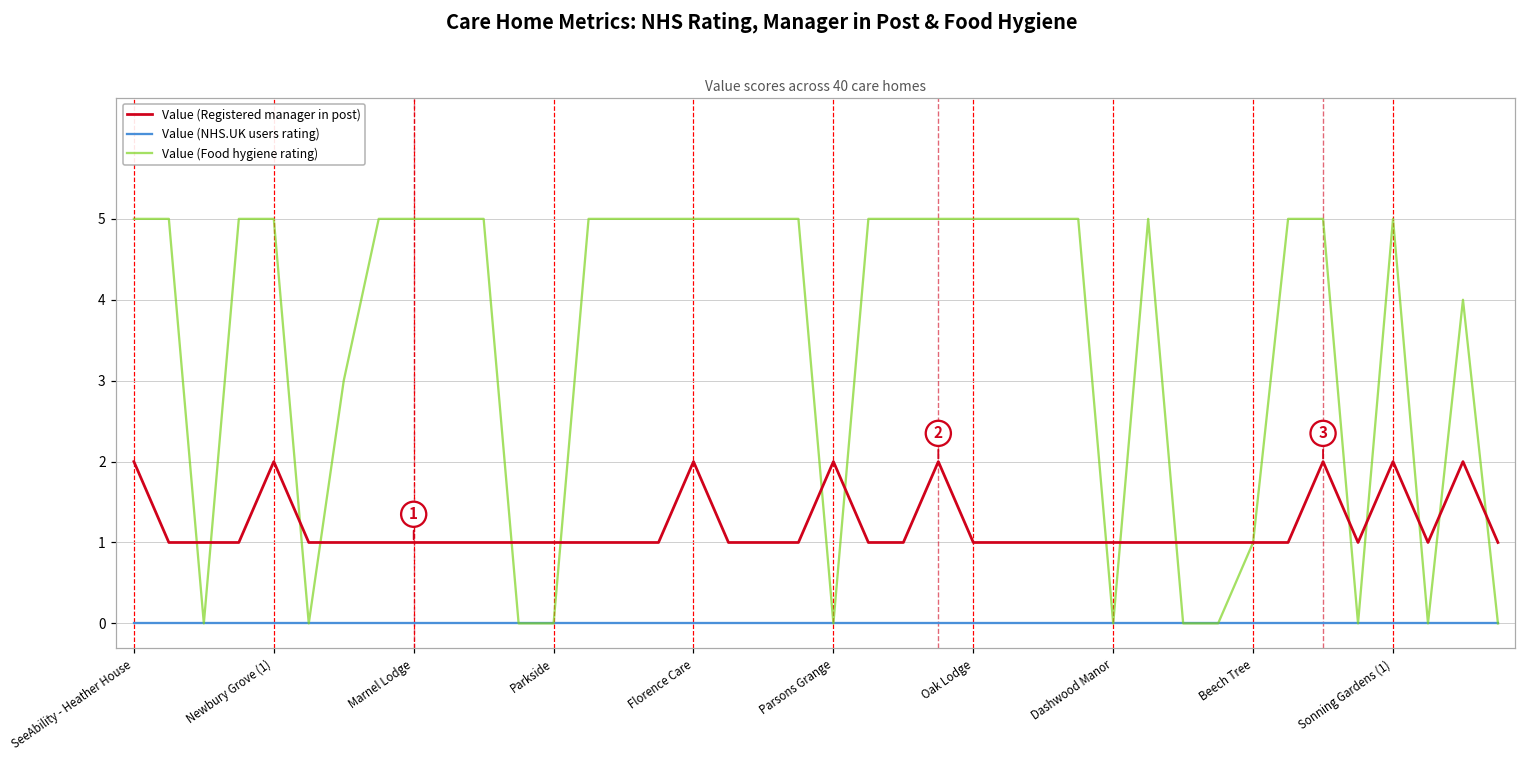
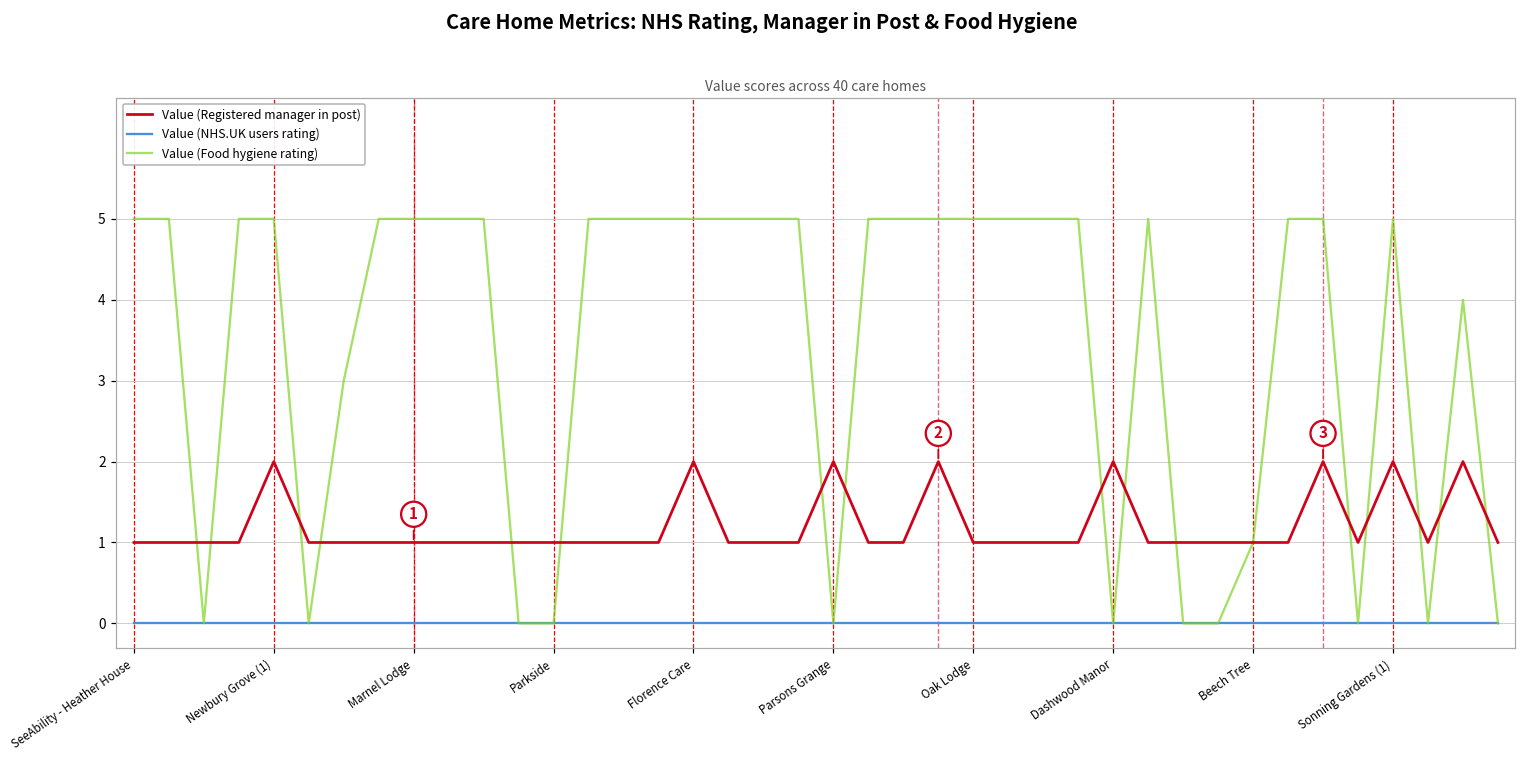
  {
    "Value (Registered manager in post)": {
-     "SeeAbility - Heather House": 2,
+     "SeeAbility - Heather House": 1,
      "Newbury Grove (1)": 2,
      "Parkside": 1,
      "Florence Care": 2,
      "Parsons Grange": 2,
      "Oak Lodge": 1,
-     "Dashwood Manor": 1,
+     "Dashwood Manor": 2,
      "Sonning Gardens (1)": 2
    },
    "Value (NHS.UK users rating)": {
      "SeeAbility - Heather House": 0,
      "Newbury Grove (1)": 0,
      "Marnel Lodge": 0,
      "Florence Care": 0,
      "Oak Lodge": 0,
      "Beech Tree": 0,
      "Sonning Gardens (1)": 0
    },
    "Value (Food hygiene rating)": {
      "SeeAbility - Heather House": 5,
      "Newbury Grove (1)": 5,
      "Marnel Lodge": 5,
      "Florence Care": 5,
      "Oak Lodge": 5,
      "Sonning Gardens (1)": 5
    }
  }
